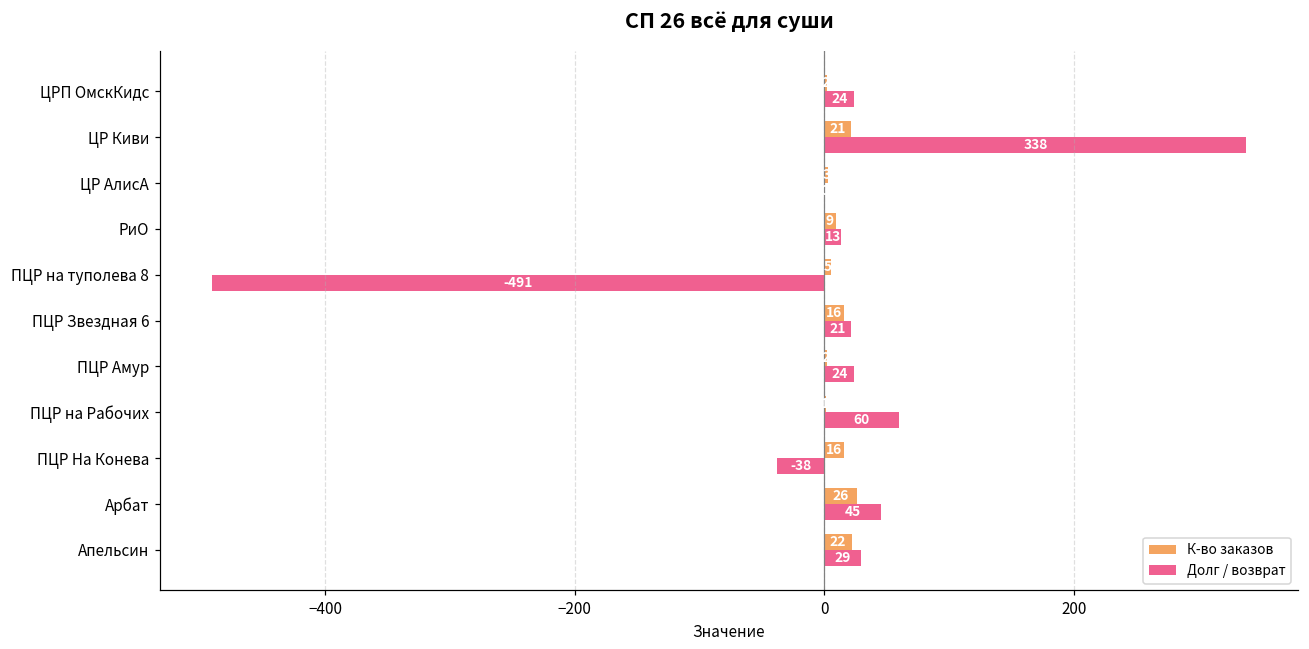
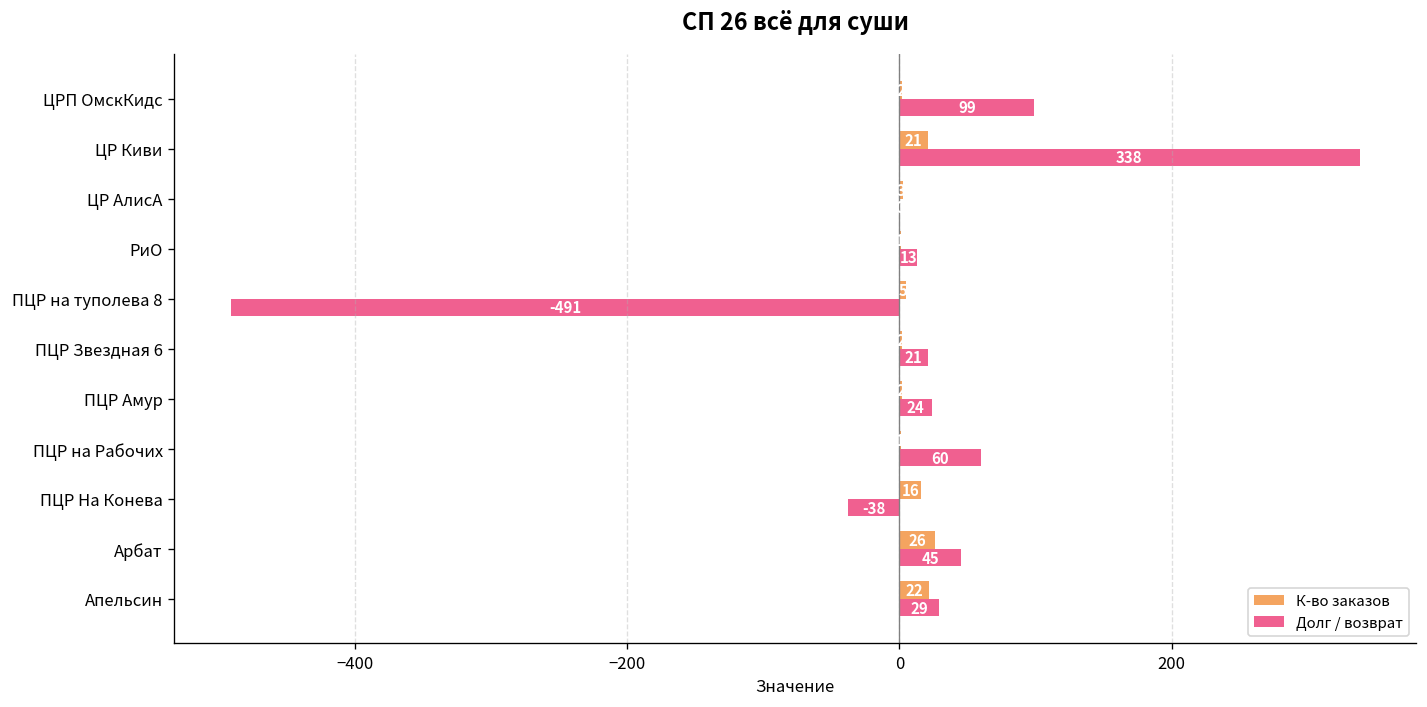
  {
    "К-во заказов": {
      "ЦР АлисА": 3,
-     "РиО": 9,
-     "ПЦР Звездная 6": 16
+     "РиО": 1,
+     "ПЦР Звездная 6": 2
    },
    "Долг / возврат": {
-     "ЦРП ОмскКидс": 24,
+     "ЦРП ОмскКидс": 99,
      "ЦР Киви": 338,
      "РиО": 13,
      "ПЦР на туполева 8": -491,
      "ПЦР Звездная 6": 21,
      "ПЦР Амур": 24,
      "ПЦР на Рабочих": 60,
      "ПЦР На Конева": -38,
      "Арбат": 45,
      "Апельсин": 29
    }
  }
